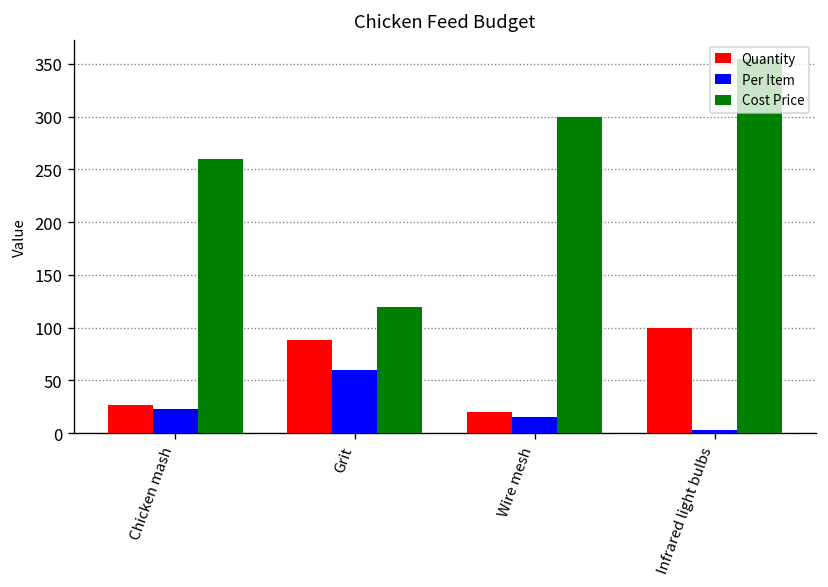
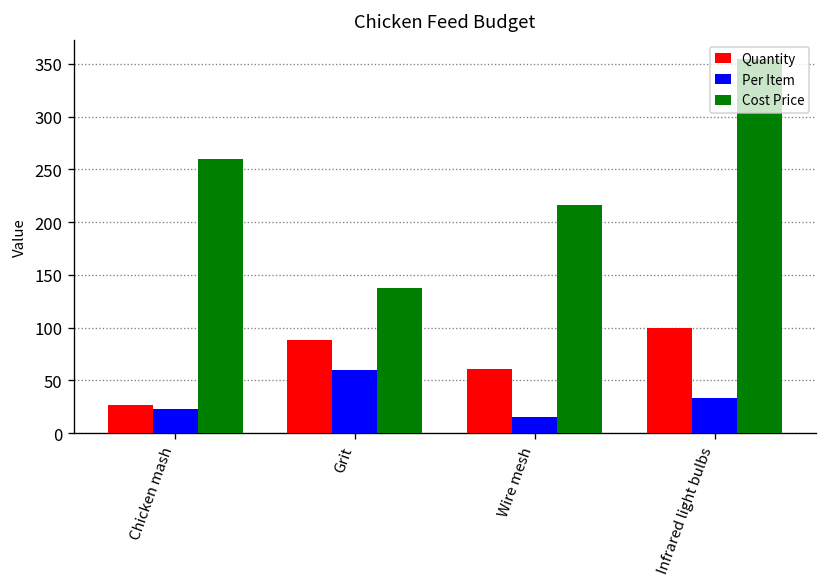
  {
    "Quantity": {
      "Chicken mash": 30,
      "Grit": 90,
-     "Wire mesh": 20,
+     "Wire mesh": 60,
      "Infrared light bulbs": 100
    },
    "Per Item": {
      "Chicken mash": 20,
      "Grit": 60,
      "Wire mesh": 20,
-     "Infrared light bulbs": 0
+     "Infrared light bulbs": 30
    },
    "Cost Price": {
      "Chicken mash": 260,
-     "Grit": 120,
-     "Wire mesh": 300
+     "Grit": 140,
+     "Wire mesh": 220
    }
  }
